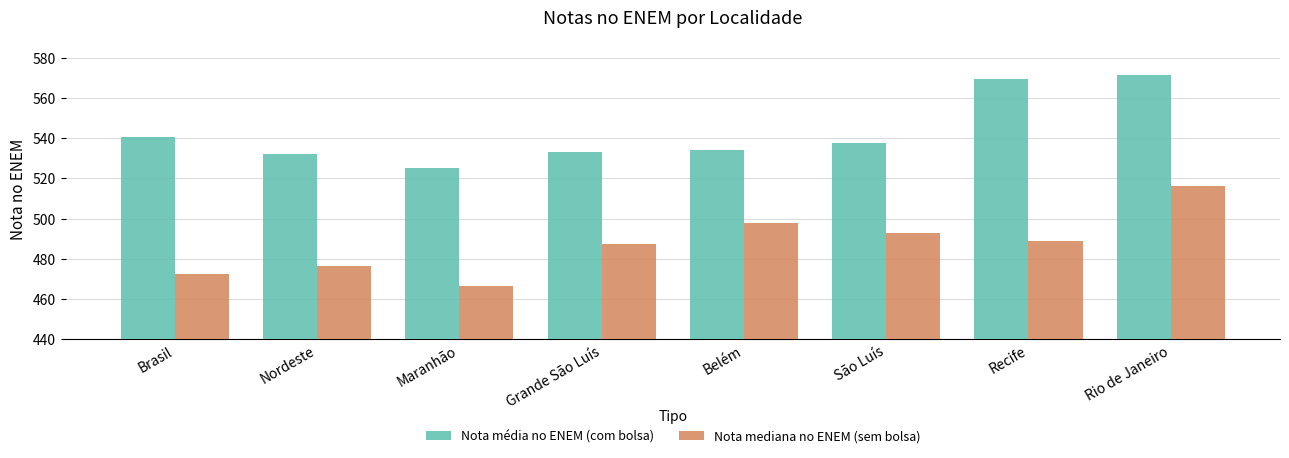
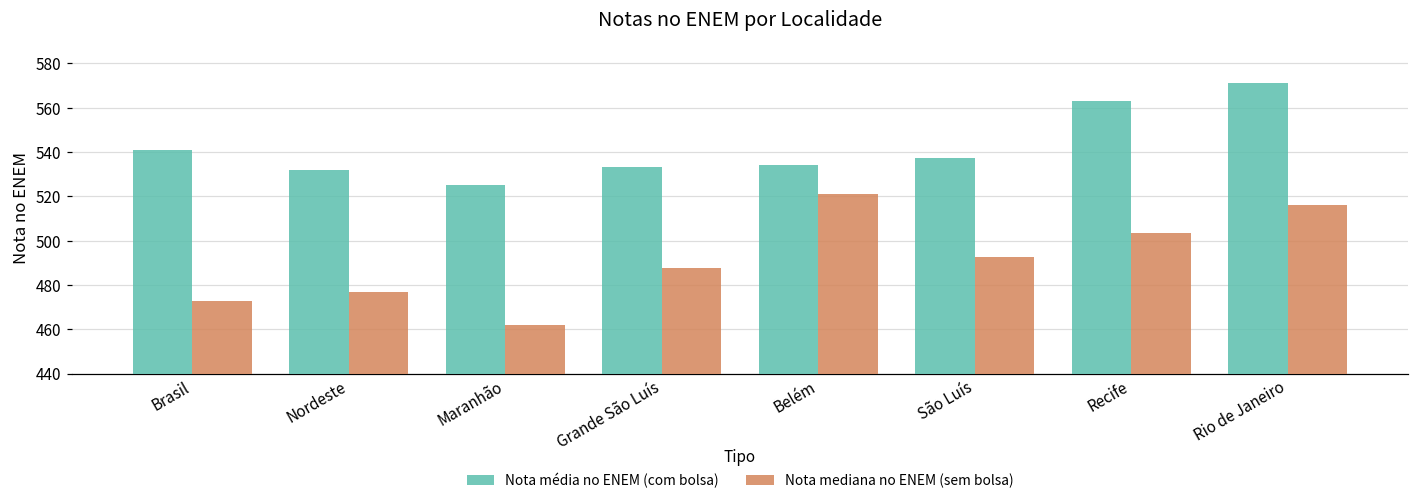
  {
    "Nota média no ENEM (com bolsa)": {
      "Brasil": 541,
      "Nordeste": 532,
      "Maranhão": 525,
      "Grande São Luís": 533,
      "Belém": 534,
      "São Luís": 537,
-     "Recife": 569,
+     "Recife": 563,
      "Rio de Janeiro": 571
    },
    "Nota mediana no ENEM (sem bolsa)": {
      "Brasil": 473,
      "Nordeste": 477,
-     "Maranhão": 467,
+     "Maranhão": 462,
      "Grande São Luís": 488,
-     "Belém": 498,
+     "Belém": 521,
      "São Luís": 493,
-     "Recife": 489,
+     "Recife": 504,
      "Rio de Janeiro": 516
    }
  }
